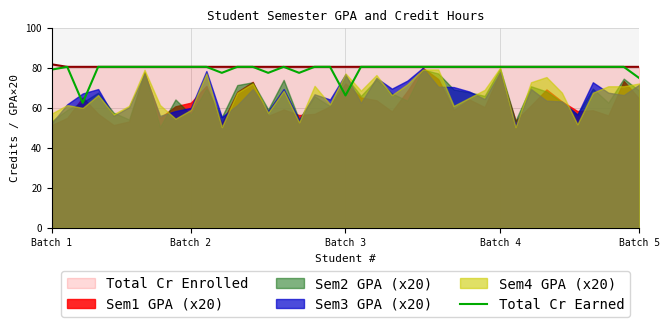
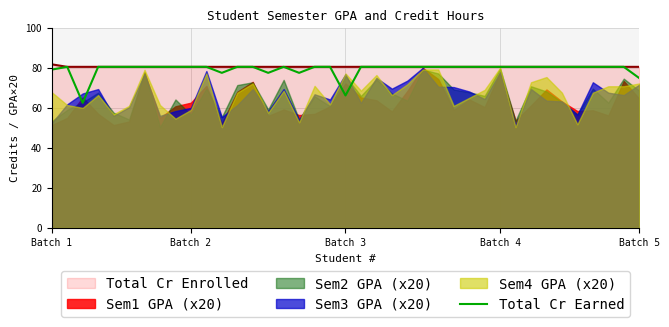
  {
    "Total Cr Earned": {
      "Batch 1": 79,
      "Batch 3": 66,
      "Batch 5": 75
    },
    "Sem2 GPA (x20)": {
      "Batch 2": 57,
      "Batch 5": 69
    },
    "Sem4 GPA (x20)": {
-     "Batch 1": 57
+     "Batch 1": 68
    }
  }
